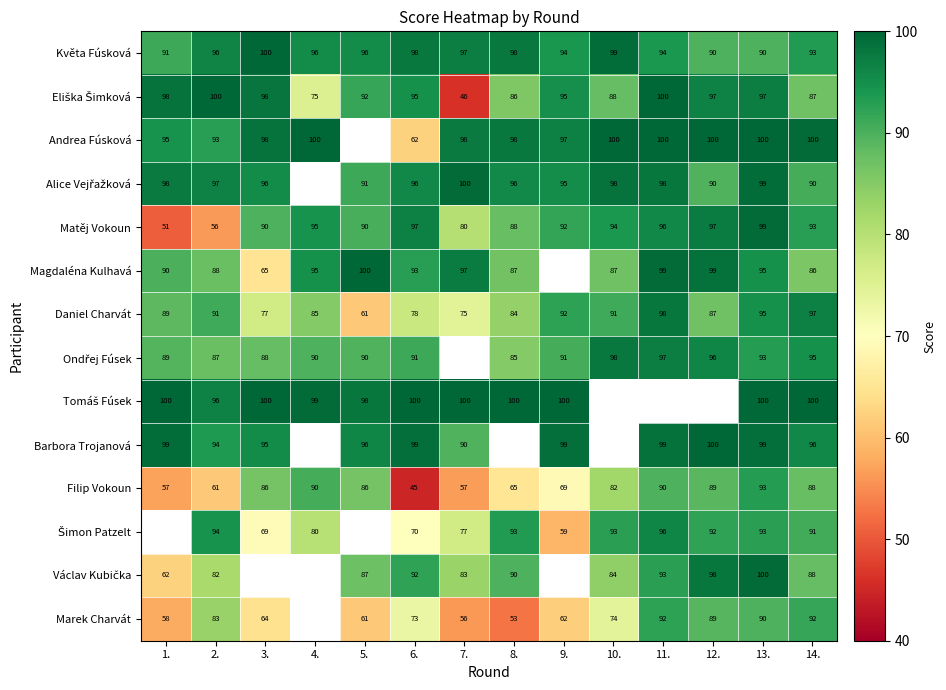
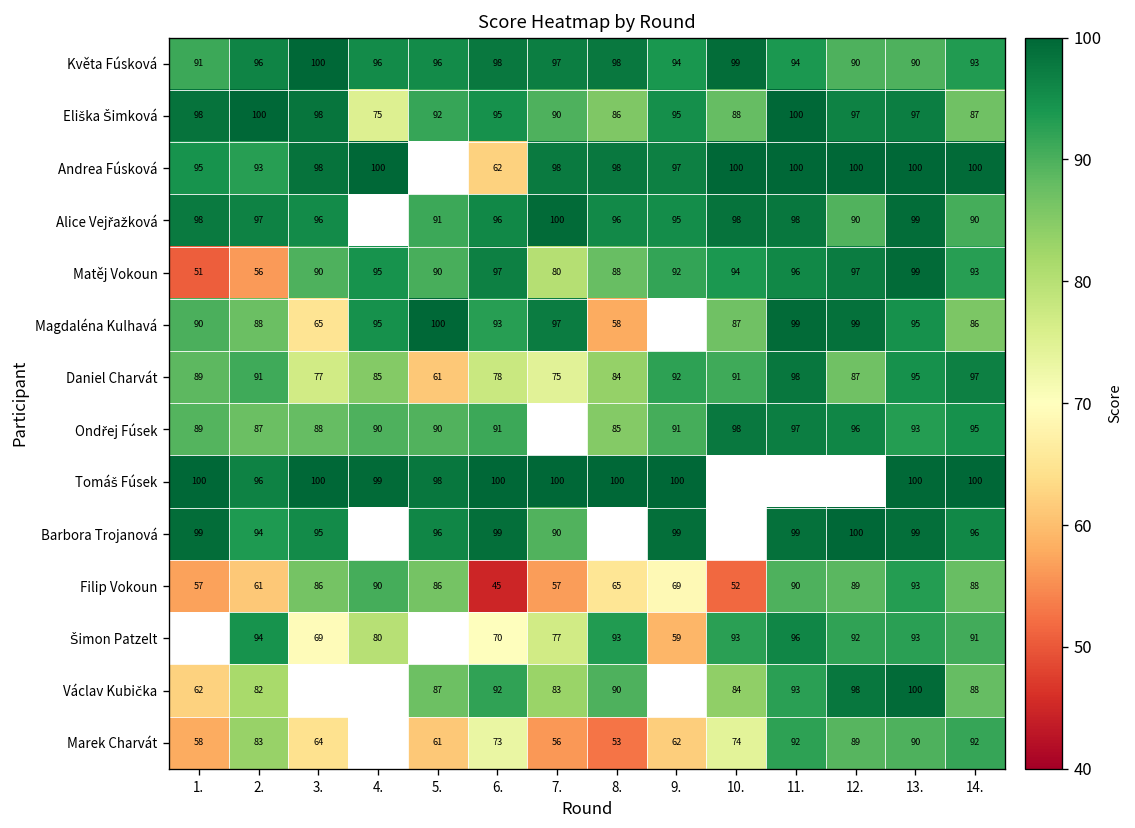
  {
    "Květa Fúsková": {
      "1.": 91,
      "2.": 96,
      "3.": 100,
      "4.": 96,
      "5.": 96,
      "6.": 98,
      "7.": 97,
      "8.": 98,
      "9.": 94,
      "10.": 99,
      "11.": 94,
      "12.": 90,
      "13.": 90,
      "14.": 93
    },
    "Eliška Šimková": {
      "1.": 98,
      "2.": 100,
      "3.": 98,
      "4.": 75,
      "5.": 92,
      "6.": 95,
-     "7.": 46,
+     "7.": 90,
      "8.": 86,
      "9.": 95,
      "10.": 88,
      "11.": 100,
      "12.": 97,
      "13.": 97,
      "14.": 87
    },
    "Andrea Fúsková": {
      "1.": 95,
      "2.": 93,
      "3.": 98,
      "4.": 100,
      "6.": 62,
      "7.": 98,
      "8.": 98,
      "9.": 97,
      "10.": 100,
      "11.": 100,
      "12.": 100,
      "13.": 100,
      "14.": 100
    },
    "Alice Vejřažková": {
      "1.": 98,
      "2.": 97,
      "3.": 96,
      "5.": 91,
      "6.": 96,
      "7.": 100,
      "8.": 96,
      "9.": 95,
      "10.": 98,
      "11.": 98,
      "12.": 90,
      "13.": 99,
      "14.": 90
    },
    "Matěj Vokoun": {
      "1.": 51,
      "2.": 56,
      "3.": 90,
      "4.": 95,
      "5.": 90,
      "6.": 97,
      "7.": 80,
      "8.": 88,
      "9.": 92,
      "10.": 94,
      "11.": 96,
      "12.": 97,
      "13.": 99,
      "14.": 93
    },
    "Magdaléna Kulhavá": {
      "1.": 90,
      "2.": 88,
      "3.": 65,
      "4.": 95,
      "5.": 100,
      "6.": 93,
      "7.": 97,
-     "8.": 87,
+     "8.": 58,
      "10.": 87,
      "11.": 99,
      "12.": 99,
      "13.": 95,
      "14.": 86
    },
    "Daniel Charvát": {
      "1.": 89,
      "2.": 91,
      "3.": 77,
      "4.": 85,
      "5.": 61,
      "6.": 78,
      "7.": 75,
      "8.": 84,
      "9.": 92,
      "10.": 91,
      "11.": 98,
      "12.": 87,
      "13.": 95,
      "14.": 97
    },
    "Ondřej Fúsek": {
      "1.": 89,
      "2.": 87,
      "3.": 88,
      "4.": 90,
      "5.": 90,
      "6.": 91,
      "8.": 85,
      "9.": 91,
      "10.": 98,
      "11.": 97,
      "12.": 96,
      "13.": 93,
      "14.": 95
    },
    "Tomáš Fúsek": {
      "1.": 100,
      "2.": 96,
      "3.": 100,
      "4.": 99,
      "5.": 98,
      "6.": 100,
      "7.": 100,
      "8.": 100,
      "9.": 100,
      "13.": 100,
      "14.": 100
    },
    "Barbora Trojanová": {
      "1.": 99,
      "2.": 94,
      "3.": 95,
      "5.": 96,
      "6.": 99,
      "7.": 90,
      "9.": 99,
      "11.": 99,
      "12.": 100,
      "13.": 99,
      "14.": 96
    },
    "Filip Vokoun": {
      "1.": 57,
      "2.": 61,
      "3.": 86,
      "4.": 90,
      "5.": 86,
      "6.": 45,
      "7.": 57,
      "8.": 65,
      "9.": 69,
-     "10.": 82,
+     "10.": 52,
      "11.": 90,
      "12.": 89,
      "13.": 93,
      "14.": 88
    },
    "Šimon Patzelt": {
      "2.": 94,
      "3.": 69,
      "4.": 80,
      "6.": 70,
      "7.": 77,
      "8.": 93,
      "9.": 59,
      "10.": 93,
      "11.": 96,
      "12.": 92,
      "13.": 93,
      "14.": 91
    },
    "Václav Kubička": {
      "1.": 62,
      "2.": 82,
      "5.": 87,
      "6.": 92,
      "7.": 83,
      "8.": 90,
      "10.": 84,
      "11.": 93,
      "12.": 98,
      "13.": 100,
      "14.": 88
    },
    "Marek Charvát": {
      "1.": 58,
      "2.": 83,
      "3.": 64,
      "5.": 61,
      "6.": 73,
      "7.": 56,
      "8.": 53,
      "9.": 62,
      "10.": 74,
      "11.": 92,
      "12.": 89,
      "13.": 90,
      "14.": 92
    }
  }
